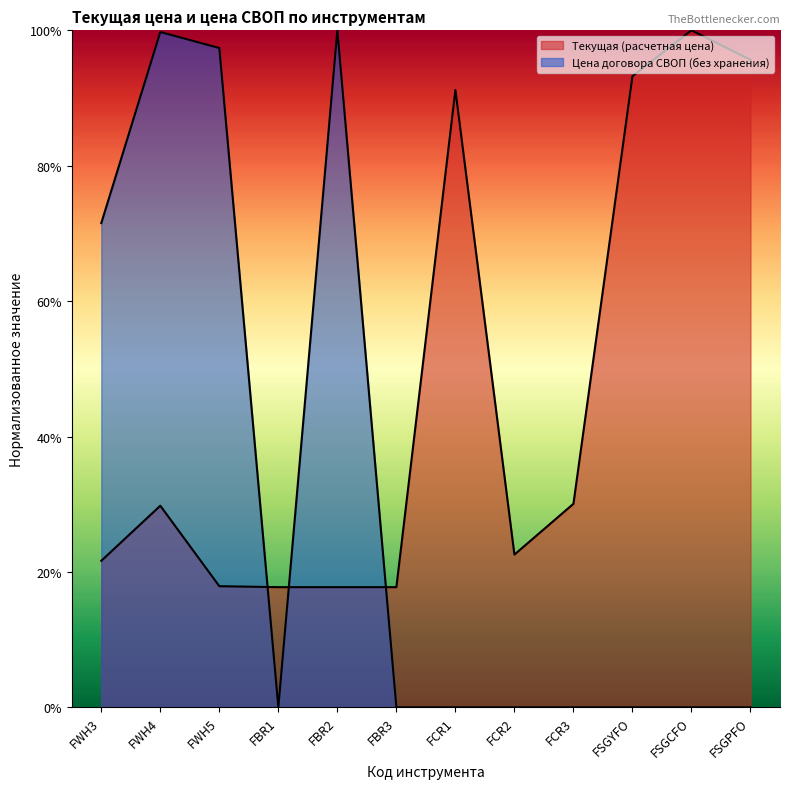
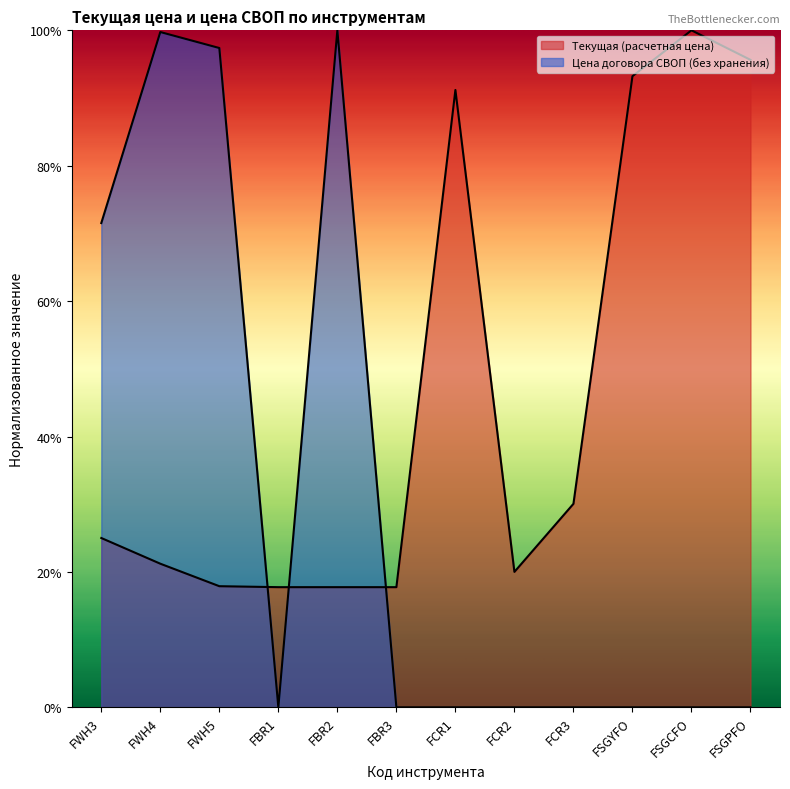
  {
    "Текущая (расчетная цена)": {
-     "FWH3": "22%",
-     "FWH4": "30%",
+     "FWH3": "25%",
+     "FWH4": "21%",
      "FWH5": "18%",
      "FBR1": "18%",
      "FBR2": "18%",
      "FBR3": "18%",
      "FCR1": "91%",
-     "FCR2": "23%",
+     "FCR2": "20%",
      "FCR3": "30%",
      "FSGYFO": "93%",
      "FSGCFO": "100%"
    },
    "Цена договора СВОП (без хранения)": {
      "FWH3": "72%",
      "FWH4": "100%",
      "FWH5": "97%",
      "FBR1": "0%",
      "FBR2": "100%",
      "FBR3": "0%",
      "FCR1": "0%",
      "FCR2": "0%",
      "FCR3": "0%",
      "FSGYFO": "0%",
      "FSGCFO": "0%",
      "FSGPFO": "0%"
    }
  }
